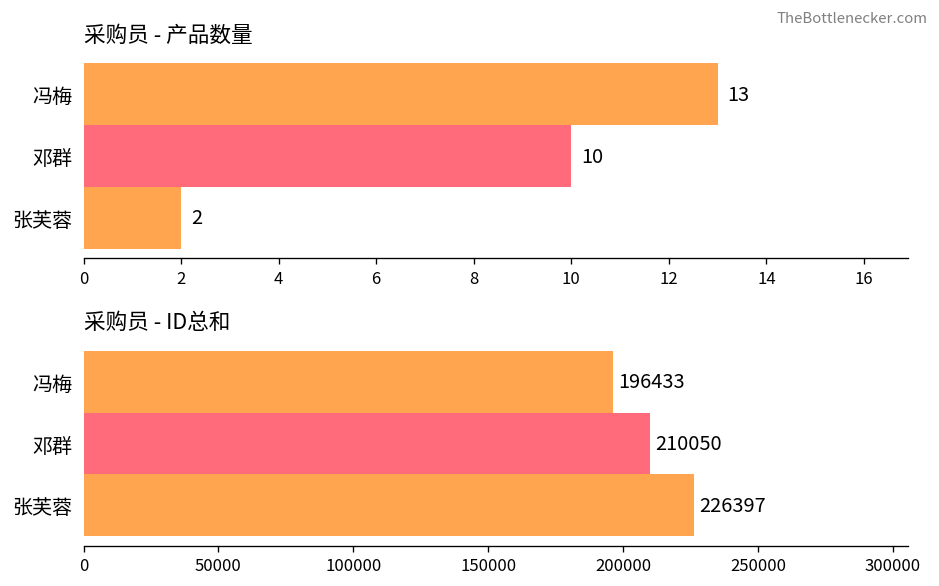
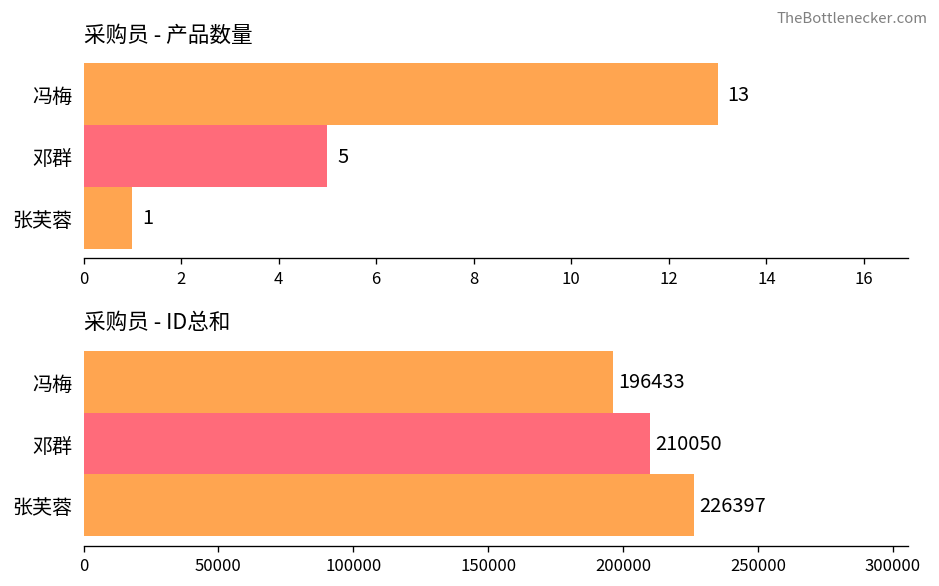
  {
    "采购员 - 产品数量": {
      "冯梅": 13,
-     "邓群": 10,
-     "张芙蓉": 2
+     "邓群": 5,
+     "张芙蓉": 1
    },
    "采购员 - ID总和": {
      "冯梅": 196433,
      "邓群": 210050,
      "张芙蓉": 226397
    }
  }
